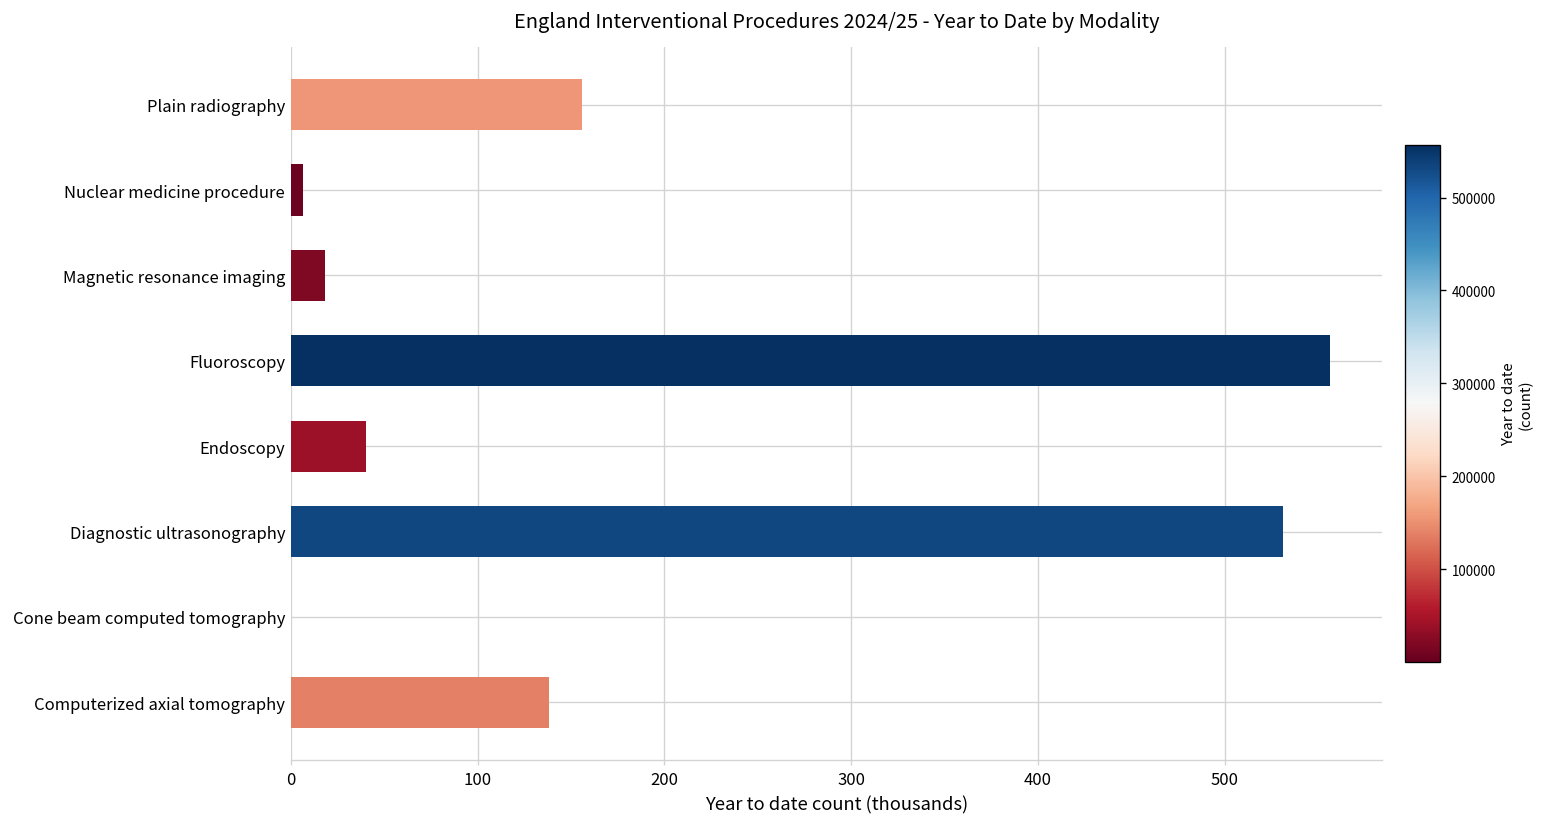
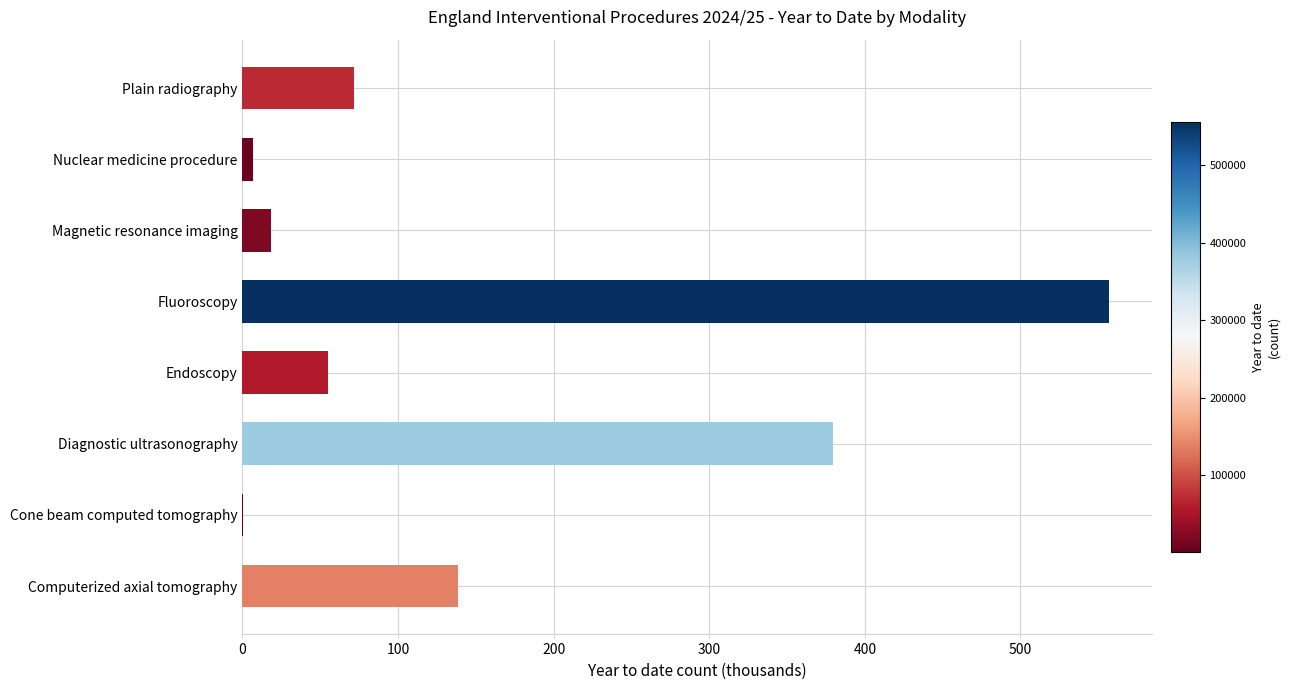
  {
-   "Plain radiography": 156,
+   "Plain radiography": 72,
    "Nuclear medicine procedure": 6,
    "Magnetic resonance imaging": 18,
    "Fluoroscopy": 557,
-   "Endoscopy": 40,
-   "Diagnostic ultrasonography": 531,
+   "Endoscopy": 55,
+   "Diagnostic ultrasonography": 380,
    "Computerized axial tomography": 138
  }
